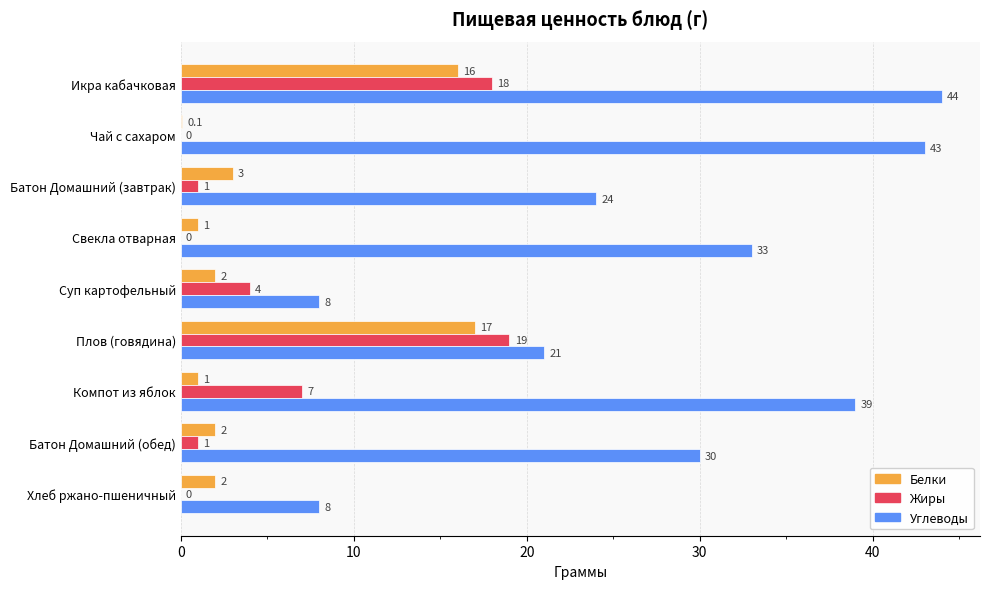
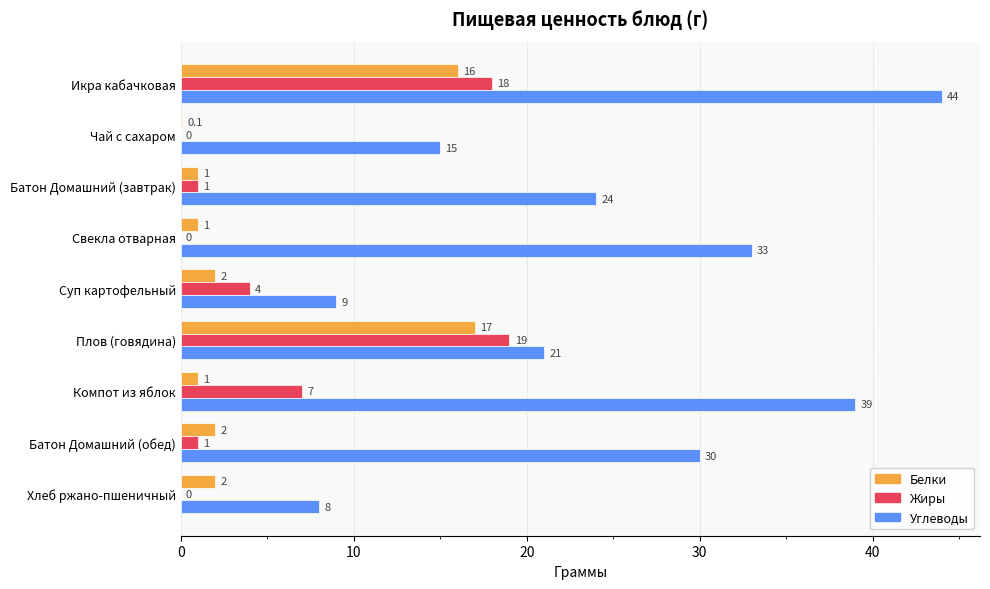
  {
    "Белки": {
      "Икра кабачковая": 16,
      "Чай с сахаром": 0.1,
-     "Батон Домашний (завтрак)": 3,
+     "Батон Домашний (завтрак)": 1,
      "Свекла отварная": 1,
      "Суп картофельный": 2,
      "Плов (говядина)": 17,
      "Компот из яблок": 1,
      "Батон Домашний (обед)": 2,
      "Хлеб ржано-пшеничный": 2
    },
    "Жиры": {
      "Икра кабачковая": 18,
      "Чай с сахаром": 0,
      "Батон Домашний (завтрак)": 1,
      "Свекла отварная": 0,
      "Суп картофельный": 4,
      "Плов (говядина)": 19,
      "Компот из яблок": 7,
      "Батон Домашний (обед)": 1,
      "Хлеб ржано-пшеничный": 0
    },
    "Углеводы": {
      "Икра кабачковая": 44,
-     "Чай с сахаром": 43,
+     "Чай с сахаром": 15,
      "Батон Домашний (завтрак)": 24,
      "Свекла отварная": 33,
-     "Суп картофельный": 8,
+     "Суп картофельный": 9,
      "Плов (говядина)": 21,
      "Компот из яблок": 39,
      "Батон Домашний (обед)": 30,
      "Хлеб ржано-пшеничный": 8
    }
  }
